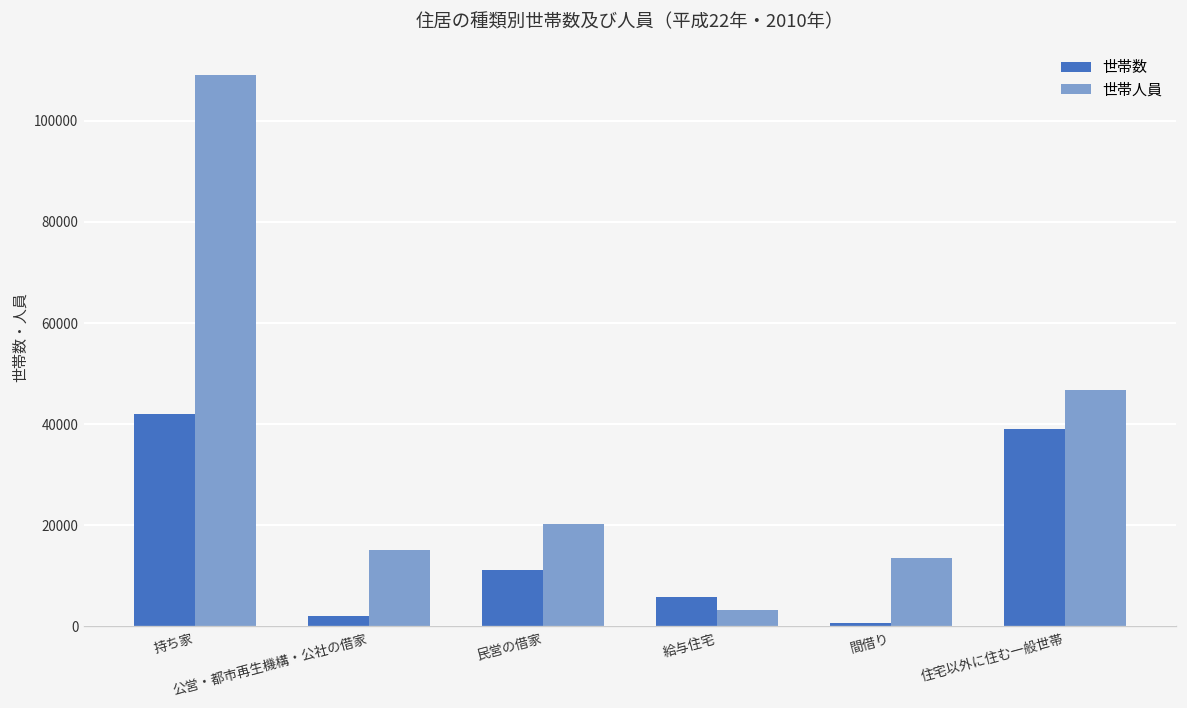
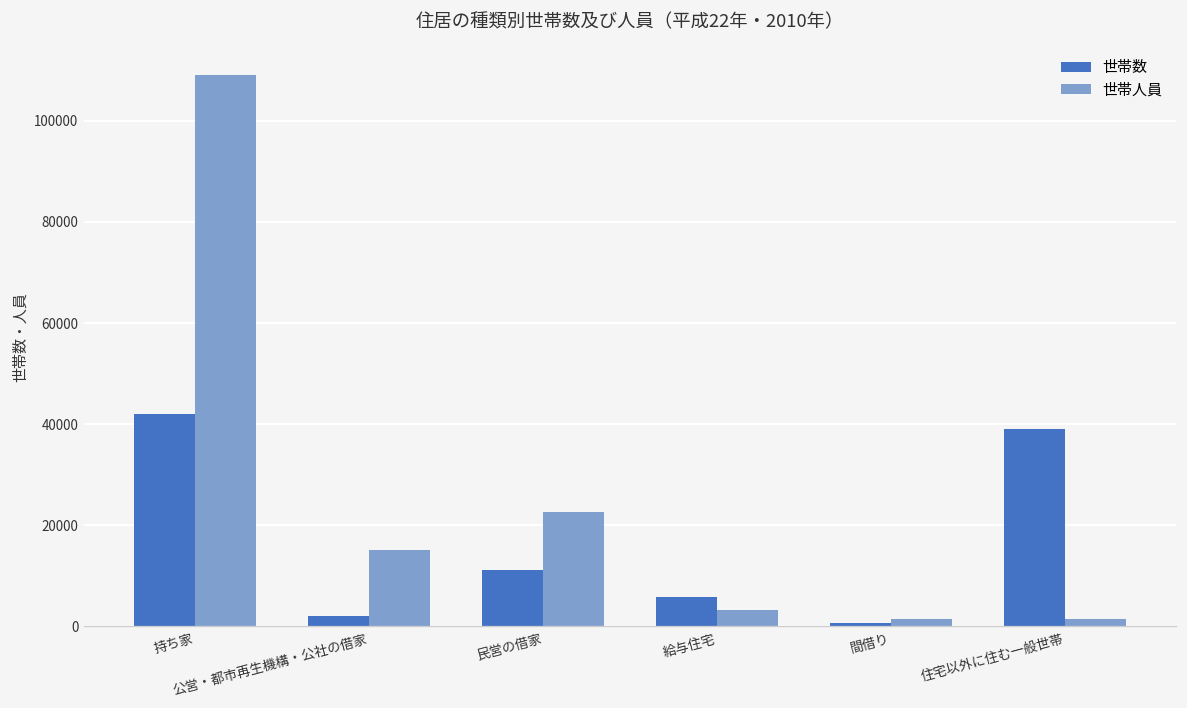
  {
    "世帯数": {
      "持ち家": 42000,
      "公営・都市再生機構・公社の借家": 2000,
      "民営の借家": 11000,
      "給与住宅": 6000,
      "間借り": 1000,
      "住宅以外に住む一般世帯": 39000
    },
    "世帯人員": {
      "持ち家": 109000,
      "公営・都市再生機構・公社の借家": 15000,
-     "民営の借家": 20000,
+     "民営の借家": 23000,
      "給与住宅": 3000,
-     "間借り": 14000,
-     "住宅以外に住む一般世帯": 47000
+     "間借り": 1000,
+     "住宅以外に住む一般世帯": 1000
    }
  }
